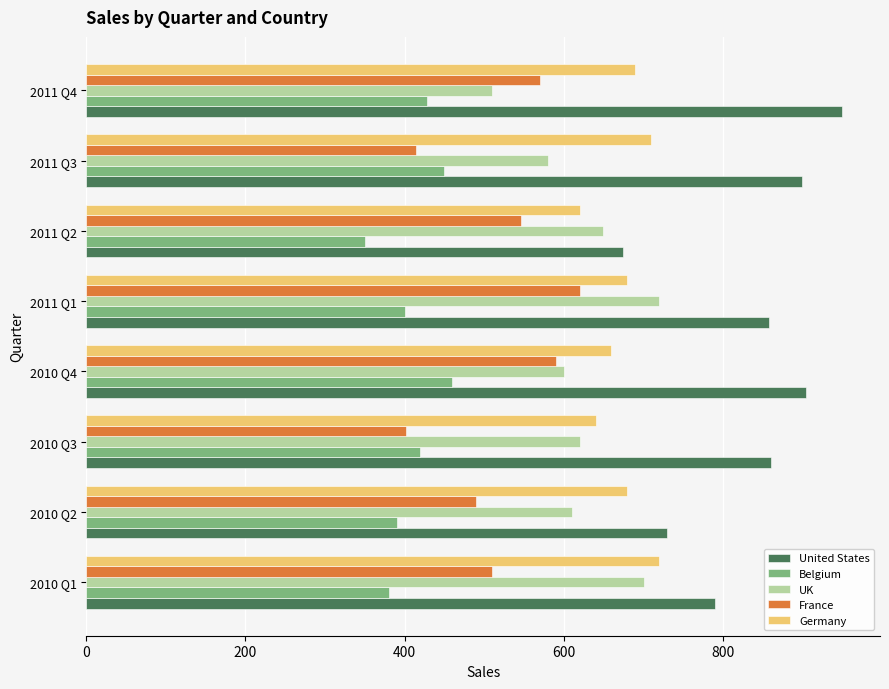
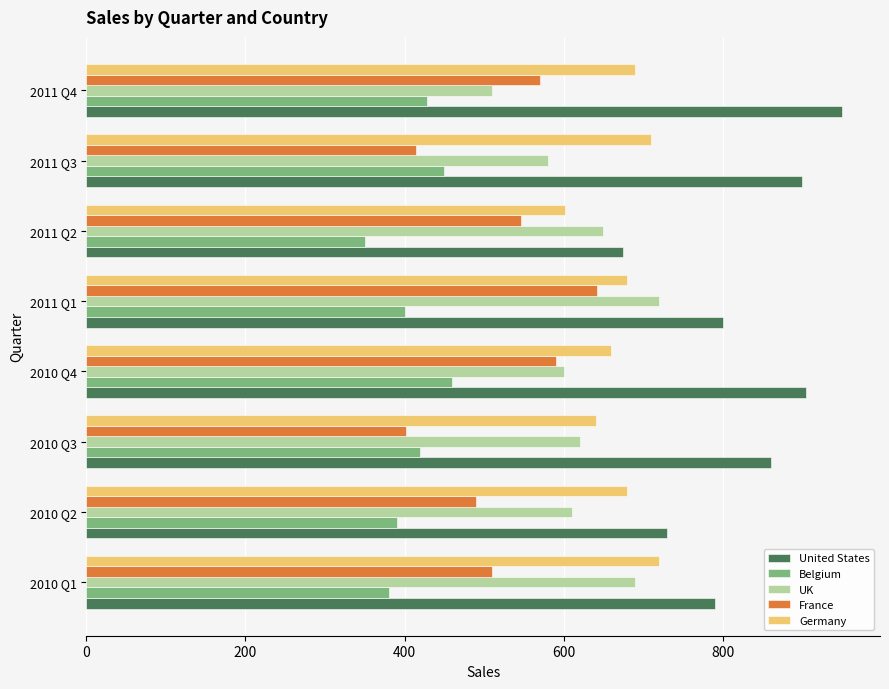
  {
    "United States": {
      "2011 Q4": 950,
      "2011 Q3": 900,
      "2011 Q2": 670,
-     "2011 Q1": 860,
+     "2011 Q1": 800,
      "2010 Q4": 910,
      "2010 Q3": 860,
      "2010 Q2": 730,
      "2010 Q1": 790
    },
    "Belgium": {
      "2011 Q4": 430,
      "2011 Q3": 450,
      "2011 Q2": 350,
      "2011 Q1": 400,
      "2010 Q4": 460,
      "2010 Q3": 420,
      "2010 Q2": 390,
      "2010 Q1": 380
    },
    "UK": {
      "2011 Q4": 510,
      "2011 Q3": 580,
      "2011 Q2": 650,
      "2011 Q1": 720,
      "2010 Q4": 600,
      "2010 Q3": 620,
      "2010 Q2": 610,
-     "2010 Q1": 700
+     "2010 Q1": 690
    },
    "France": {
      "2011 Q4": 570,
      "2011 Q3": 420,
      "2011 Q2": 550,
-     "2011 Q1": 620,
+     "2011 Q1": 640,
      "2010 Q4": 590,
      "2010 Q3": 400,
      "2010 Q2": 490,
      "2010 Q1": 510
    },
    "Germany": {
      "2011 Q4": 690,
      "2011 Q3": 710,
-     "2011 Q2": 620,
+     "2011 Q2": 600,
      "2011 Q1": 680,
      "2010 Q4": 660,
      "2010 Q3": 640,
      "2010 Q2": 680,
      "2010 Q1": 720
    }
  }
